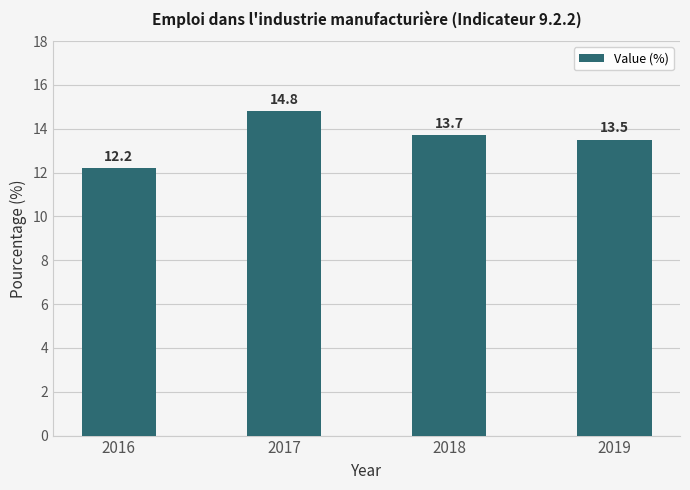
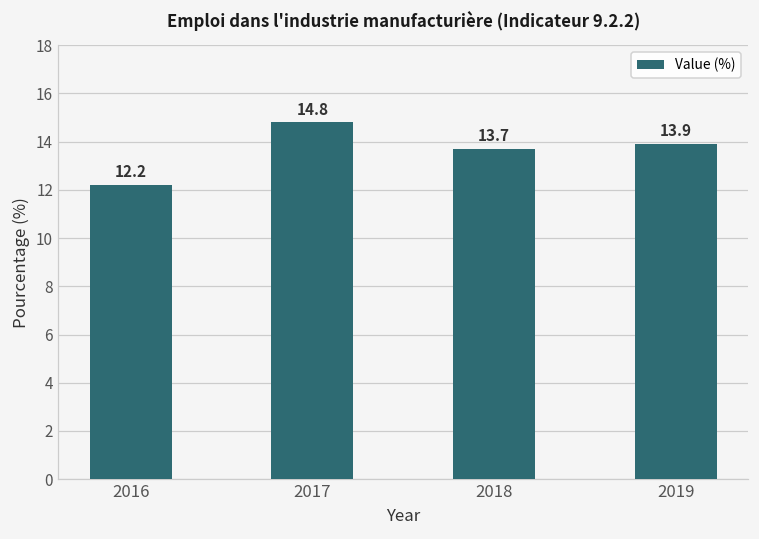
  {
    "2016": 12.2,
    "2017": 14.8,
    "2018": 13.7,
-   "2019": 13.5
+   "2019": 13.9
  }
